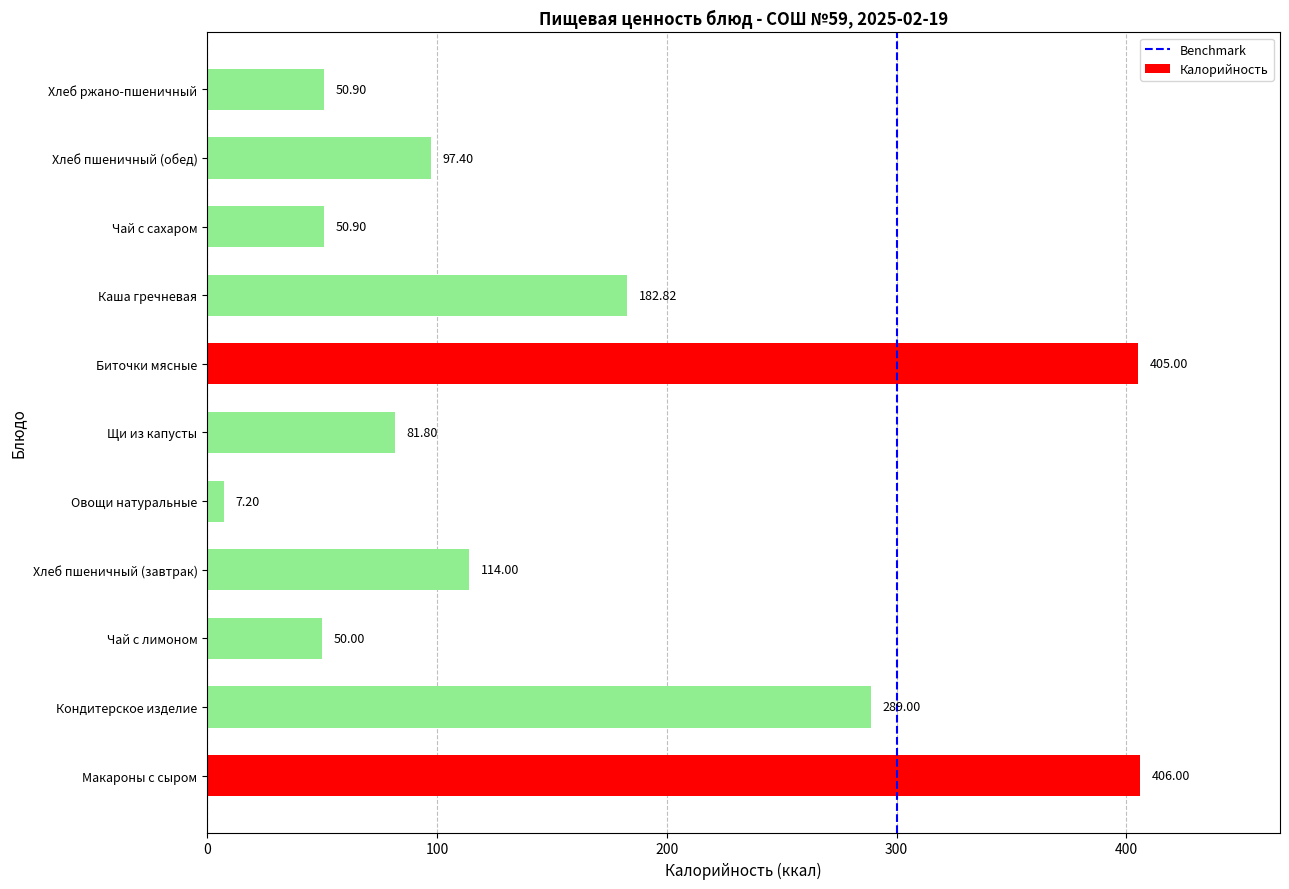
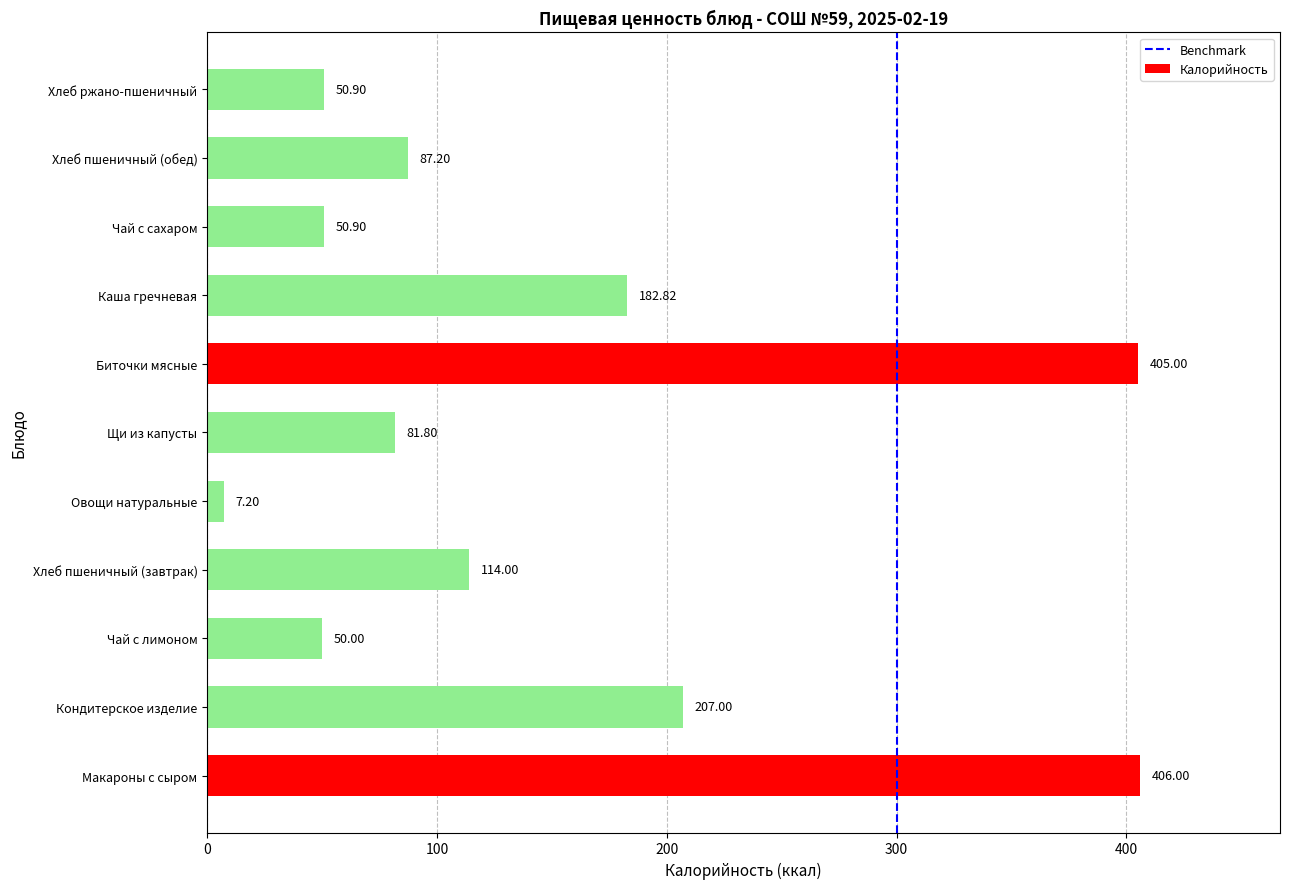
  {
    "Хлеб ржано-пшеничный": 50.90,
-   "Хлеб пшеничный (обед)": 97.40,
+   "Хлеб пшеничный (обед)": 87.20,
    "Чай с сахаром": 50.90,
    "Каша гречневая": 182.82,
    "Биточки мясные": 405.00,
    "Щи из капусты": 81.80,
    "Овощи натуральные": 7.20,
    "Хлеб пшеничный (завтрак)": 114.00,
    "Чай с лимоном": 50.00,
-   "Кондитерское изделие": 289.00,
+   "Кондитерское изделие": 207.00,
    "Макароны с сыром": 406.00
  }
